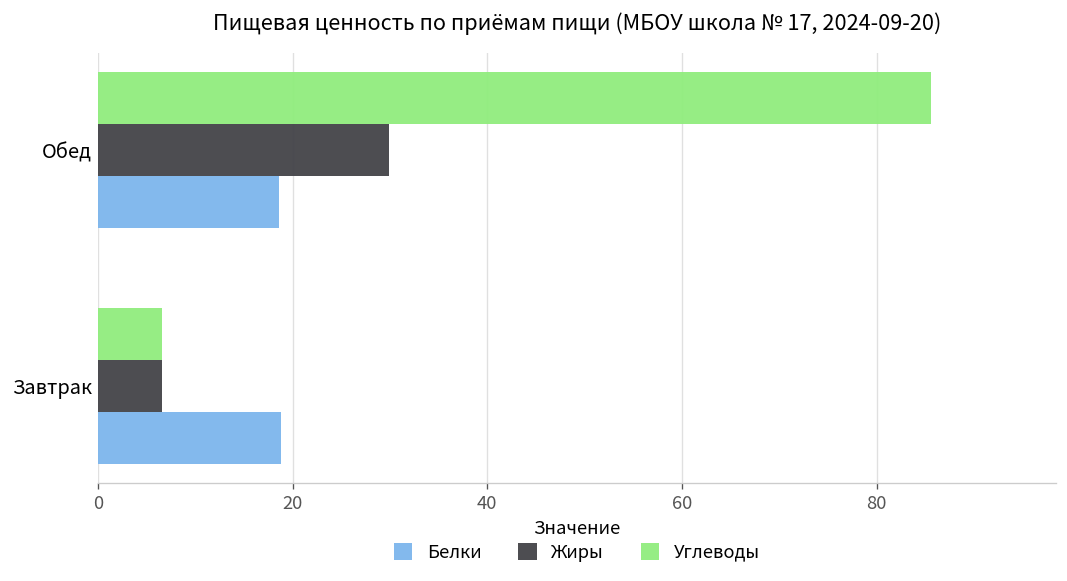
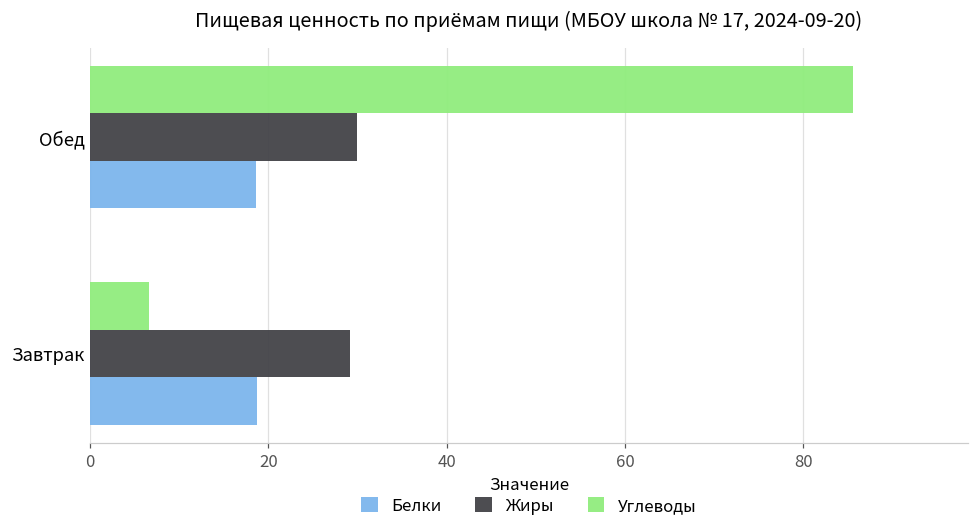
  {
    "Белки": {
      "Обед": 19,
      "Завтрак": 19
    },
    "Жиры": {
      "Обед": 30,
-     "Завтрак": 7
+     "Завтрак": 29
    },
    "Углеводы": {
      "Обед": 86,
      "Завтрак": 7
    }
  }
